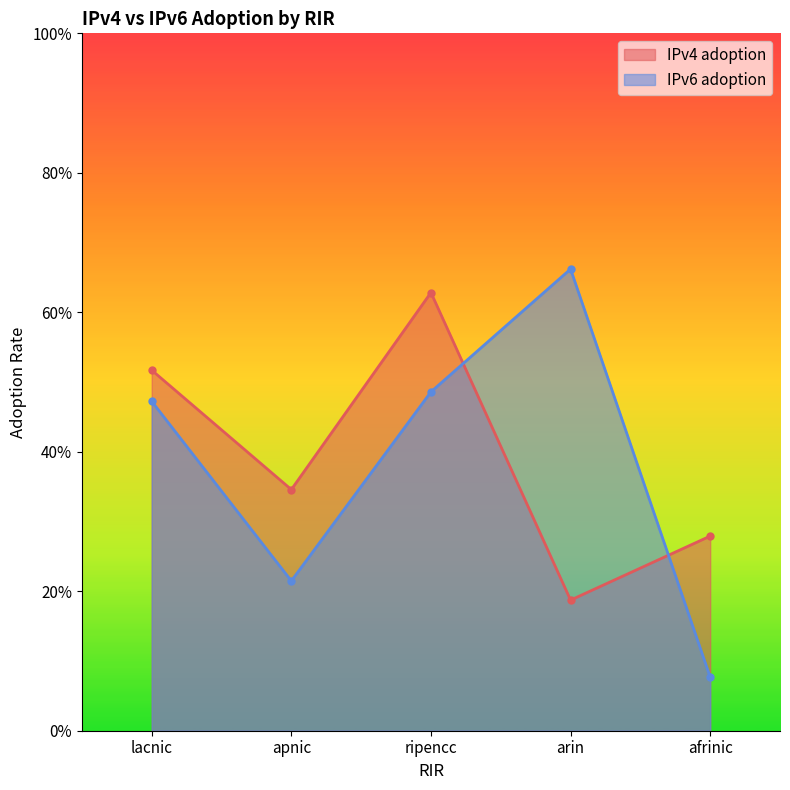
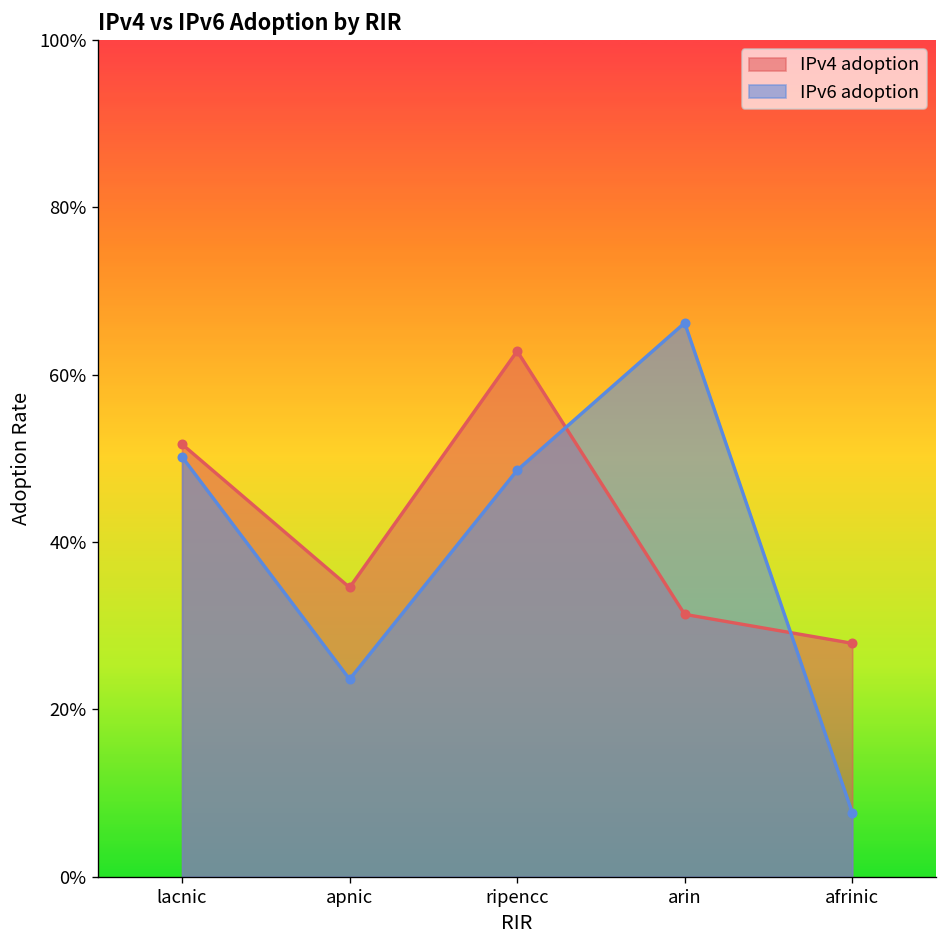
  {
    "IPv4 adoption": {
      "lacnic": "52%",
      "apnic": "35%",
      "ripencc": "63%",
-     "arin": "19%",
+     "arin": "31%",
      "afrinic": "28%"
    },
    "IPv6 adoption": {
-     "lacnic": "47%",
-     "apnic": "21%",
+     "lacnic": "50%",
+     "apnic": "24%",
      "ripencc": "49%",
      "arin": "66%",
      "afrinic": "8%"
    }
  }
